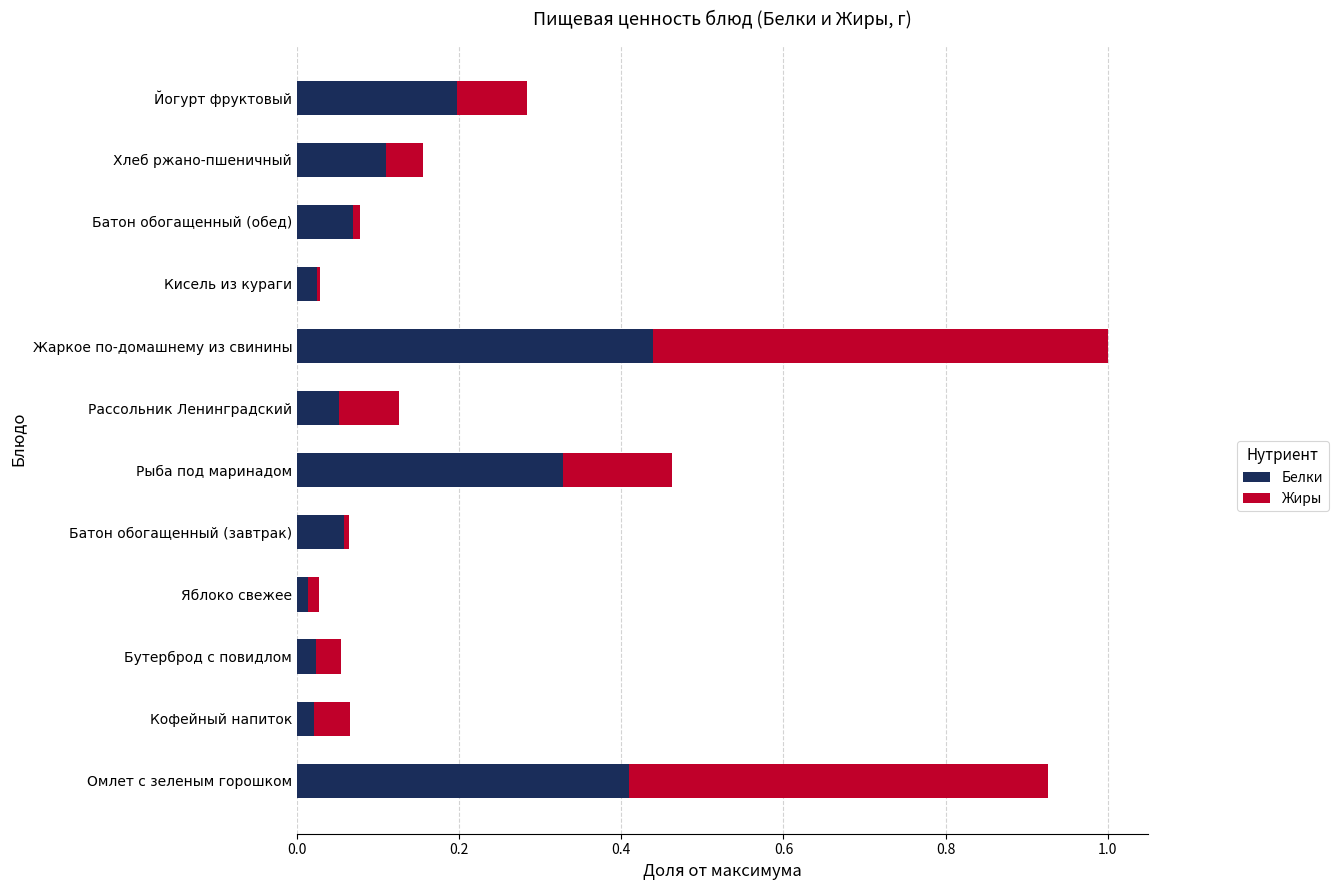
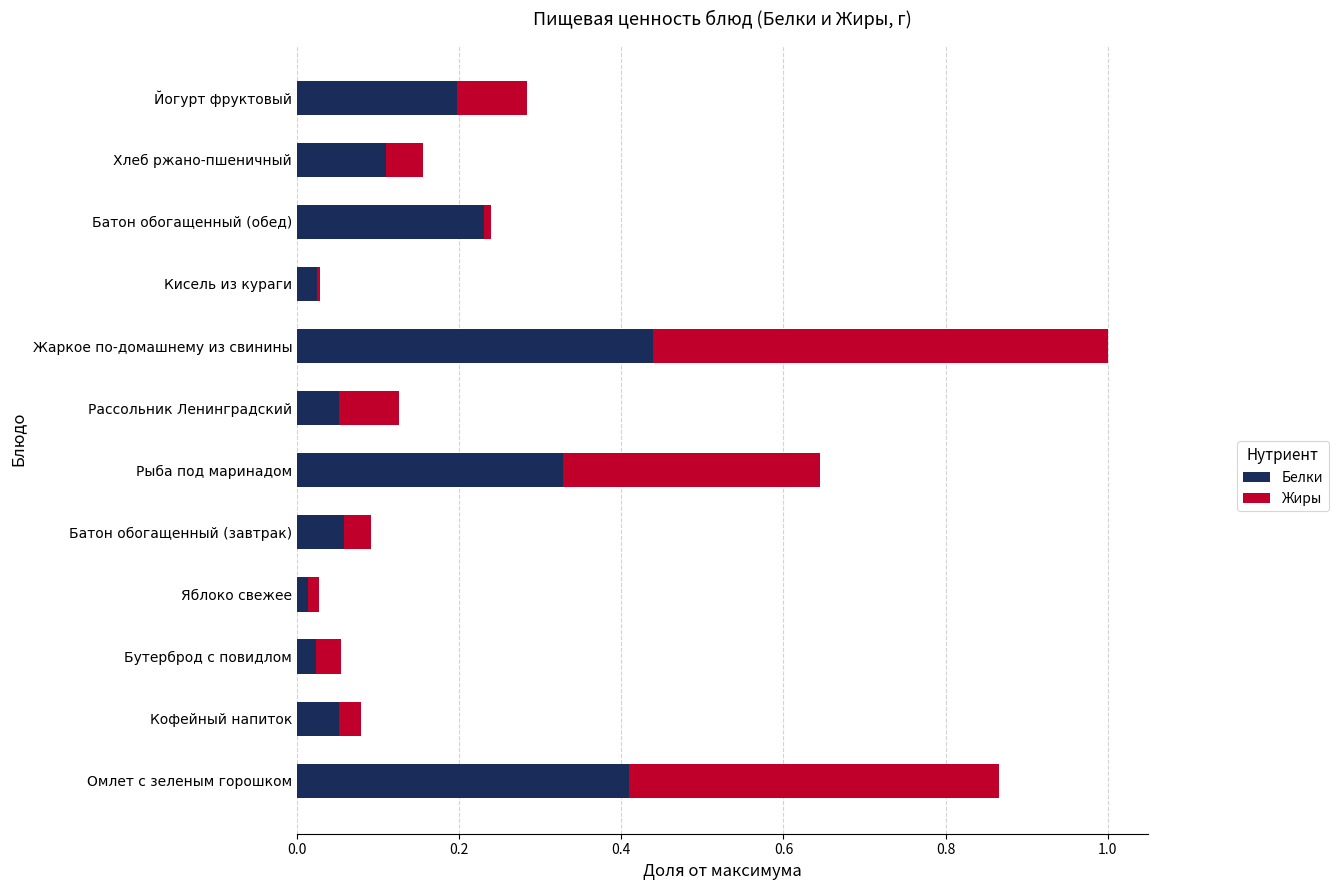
  {
    "Белки": {
      "Йогурт фруктовый": 0.20,
      "Хлеб ржано-пшеничный": 0.11,
-     "Батон обогащенный (обед)": 0.07,
+     "Батон обогащенный (обед)": 0.23,
      "Кисель из кураги": 0.02,
      "Жаркое по-домашнему из свинины": 0.44,
      "Рассольник Ленинградский": 0.05,
      "Рыба под маринадом": 0.33,
      "Батон обогащенный (завтрак)": 0.06,
      "Яблоко свежее": 0.01,
      "Бутерброд с повидлом": 0.02,
-     "Кофейный напиток": 0.02,
+     "Кофейный напиток": 0.05,
      "Омлет с зеленым горошком": 0.41
    },
    "Жиры": {
      "Йогурт фруктовый": 0.09,
      "Хлеб ржано-пшеничный": 0.04,
      "Батон обогащенный (обед)": 0.01,
      "Кисель из кураги": 0.00,
      "Жаркое по-домашнему из свинины": 0.56,
      "Рассольник Ленинградский": 0.07,
-     "Рыба под маринадом": 0.13,
-     "Батон обогащенный (завтрак)": 0.01,
+     "Рыба под маринадом": 0.32,
+     "Батон обогащенный (завтрак)": 0.03,
      "Яблоко свежее": 0.01,
      "Бутерброд с повидлом": 0.03,
-     "Кофейный напиток": 0.04,
-     "Омлет с зеленым горошком": 0.52
+     "Кофейный напиток": 0.03,
+     "Омлет с зеленым горошком": 0.46
    }
  }
